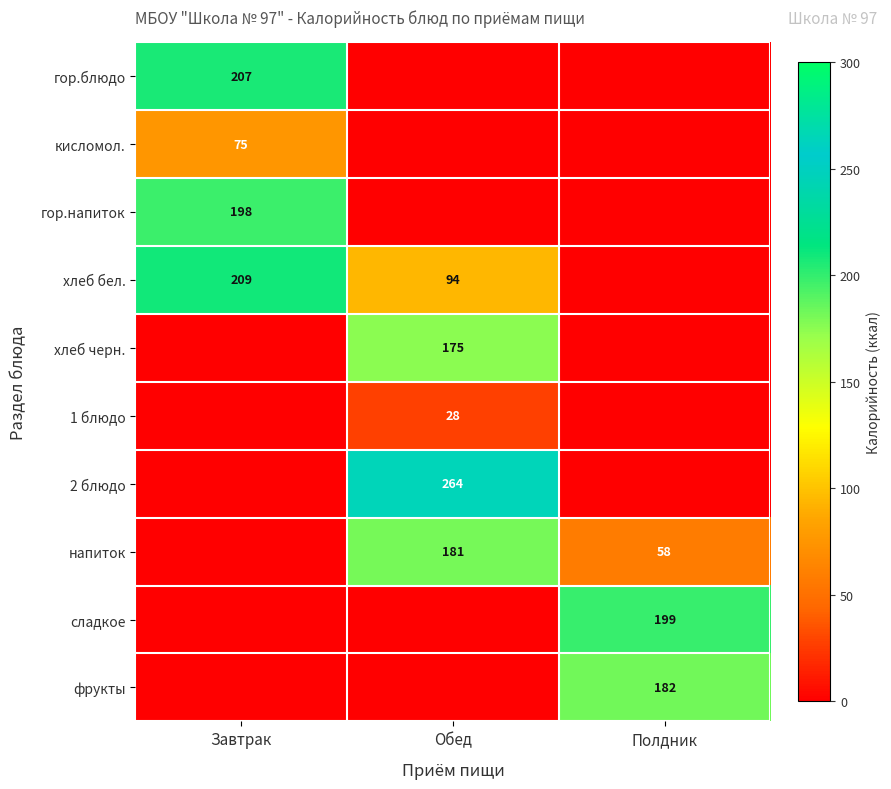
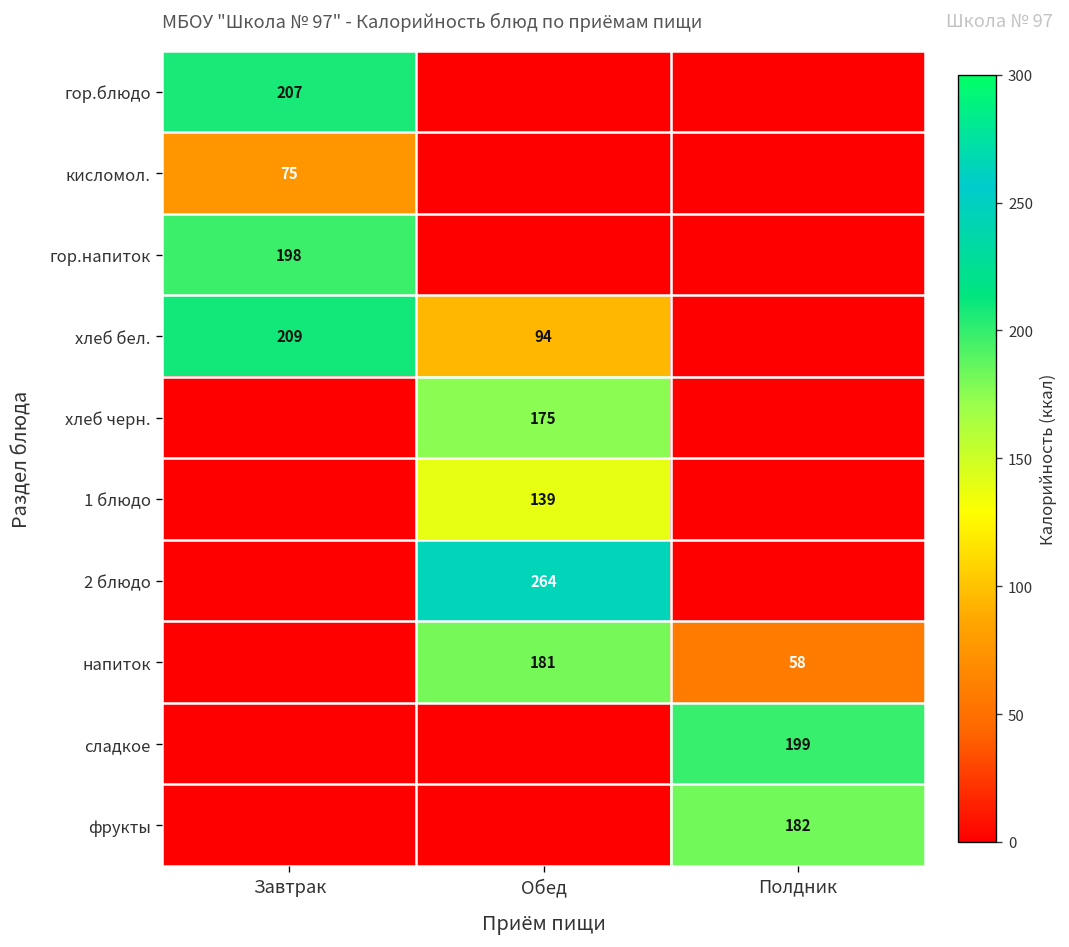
  {
    "гор.блюдо": {
      "Завтрак": 207
    },
    "кисломол.": {
      "Завтрак": 75
    },
    "гор.напиток": {
      "Завтрак": 198
    },
    "хлеб бел.": {
      "Завтрак": 209,
      "Обед": 94
    },
    "хлеб черн.": {
      "Обед": 175
    },
    "1 блюдо": {
-     "Обед": 28
+     "Обед": 139
    },
    "2 блюдо": {
      "Обед": 264
    },
    "напиток": {
      "Обед": 181,
      "Полдник": 58
    },
    "сладкое": {
      "Полдник": 199
    },
    "фрукты": {
      "Полдник": 182
    }
  }
